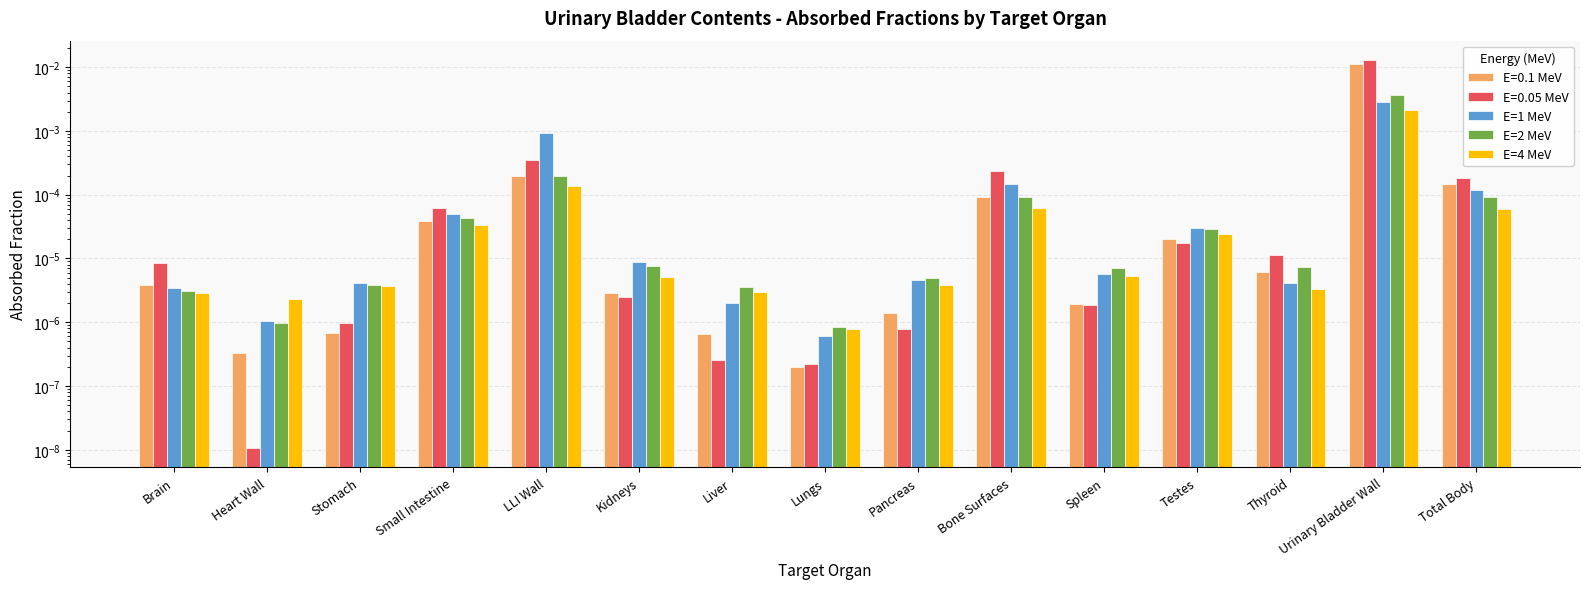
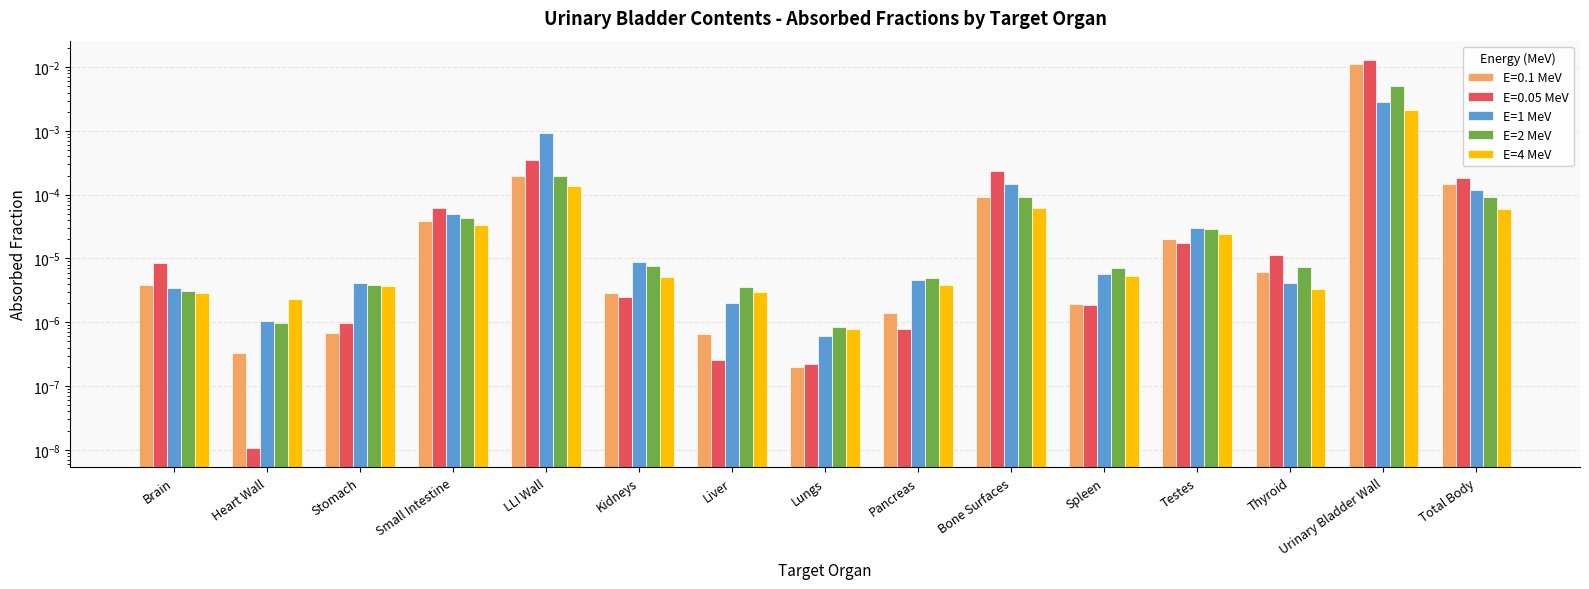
  {
    "E=0.1 MeV": {
      "Brain": 0.000004,
      "Heart Wall": 0.0000003,
      "Stomach": 0.0000007,
      "Small Intestine": 0.00004,
      "LLI Wall": 0.00020,
      "Kidneys": 0.000003,
      "Liver": 0.0000006,
      "Lungs": 0.00000020,
      "Pancreas": 0.0000014,
      "Bone Surfaces": 0.00009,
      "Spleen": 0.0000020,
      "Testes": 0.000020,
      "Thyroid": 0.000006,
      "Urinary Bladder Wall": 0.011,
      "Total Body": 0.00014
    },
    "E=0.05 MeV": {
      "Brain": 0.000009,
      "Heart Wall": 0.000000011,
      "Stomach": 0.0000010,
      "Small Intestine": 0.00006,
      "LLI Wall": 0.0004,
      "Kidneys": 0.0000025,
      "Liver": 0.00000026,
      "Lungs": 0.00000022,
      "Pancreas": 0.0000008,
      "Bone Surfaces": 0.00024,
      "Spleen": 0.0000018,
      "Testes": 0.000018,
      "Thyroid": 0.000011,
      "Urinary Bladder Wall": 0.013,
      "Total Body": 0.00018
    },
    "E=1 MeV": {
      "Brain": 0.000003,
      "Heart Wall": 0.0000010,
      "Stomach": 0.000004,
      "Small Intestine": 0.00005,
      "LLI Wall": 0.001,
      "Kidneys": 0.000009,
      "Liver": 0.0000020,
      "Lungs": 0.0000006,
      "Pancreas": 0.000005,
      "Bone Surfaces": 0.00015,
      "Spleen": 0.000006,
      "Testes": 0.00003,
      "Thyroid": 0.000004,
      "Urinary Bladder Wall": 0.003,
      "Total Body": 0.00012
    },
    "E=2 MeV": {
      "Brain": 0.000003,
      "Heart Wall": 0.0000010,
      "Stomach": 0.000004,
      "Small Intestine": 0.00004,
      "LLI Wall": 0.00019,
      "Kidneys": 0.000008,
      "Liver": 0.000004,
      "Lungs": 0.0000008,
      "Pancreas": 0.000005,
      "Bone Surfaces": 0.00009,
      "Spleen": 0.000007,
      "Testes": 0.00003,
      "Thyroid": 0.000007,
-     "Urinary Bladder Wall": 0.004,
+     "Urinary Bladder Wall": 0.005,
      "Total Body": 0.00009
    },
    "E=4 MeV": {
      "Brain": 0.000003,
      "Heart Wall": 0.0000023,
      "Stomach": 0.000004,
      "Small Intestine": 0.00003,
      "LLI Wall": 0.00013,
      "Kidneys": 0.000005,
      "Liver": 0.000003,
      "Lungs": 0.0000008,
      "Pancreas": 0.000004,
      "Bone Surfaces": 0.00006,
      "Spleen": 0.000005,
      "Testes": 0.000024,
      "Thyroid": 0.000003,
      "Urinary Bladder Wall": 0.002,
      "Total Body": 0.00006
    }
  }
